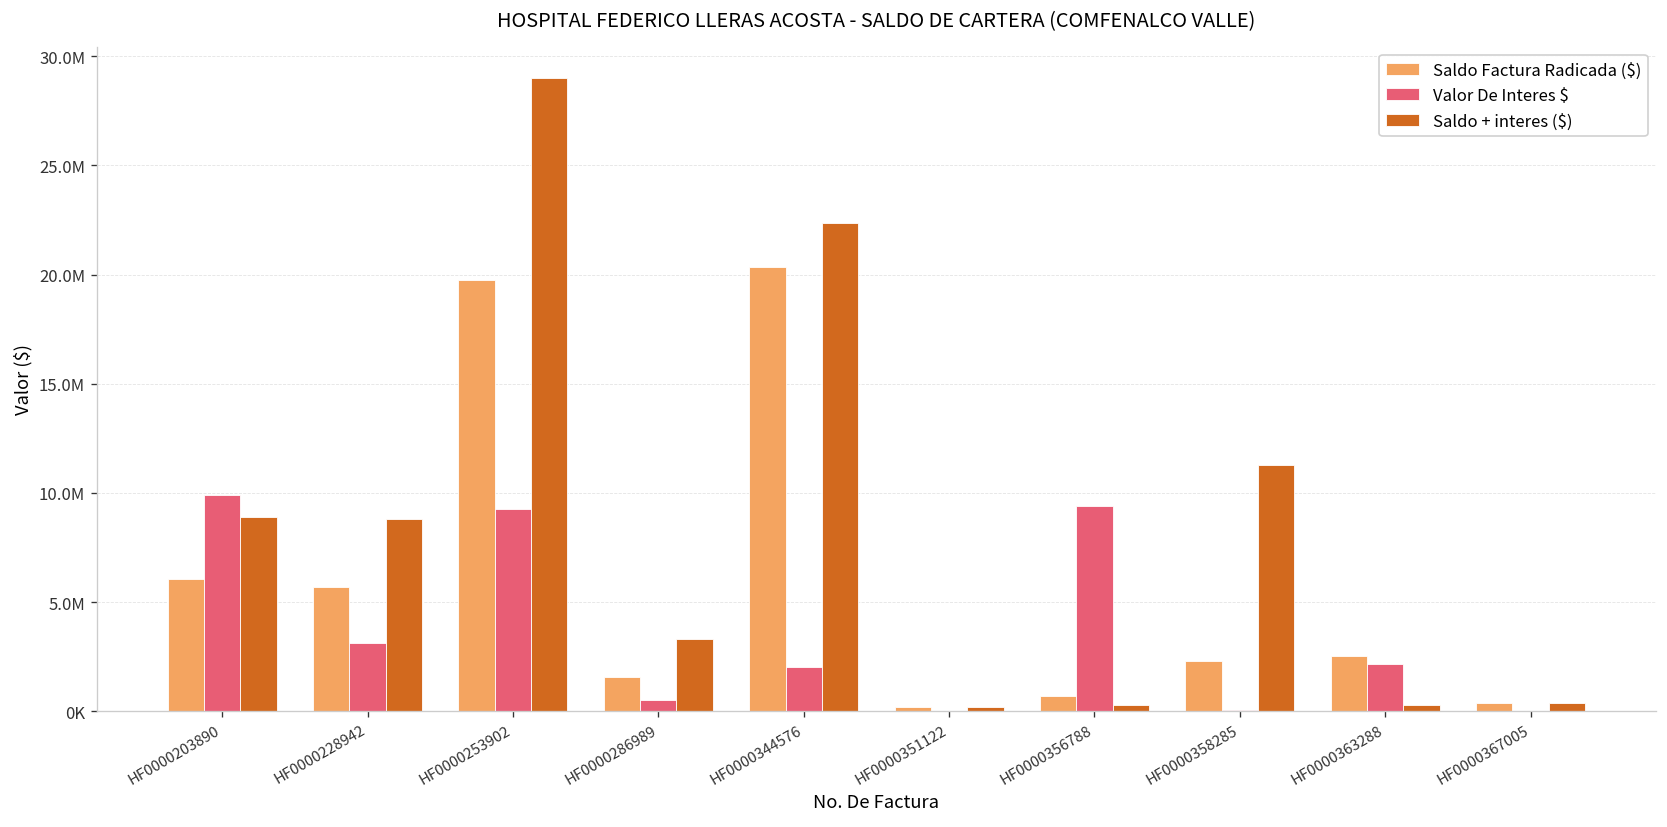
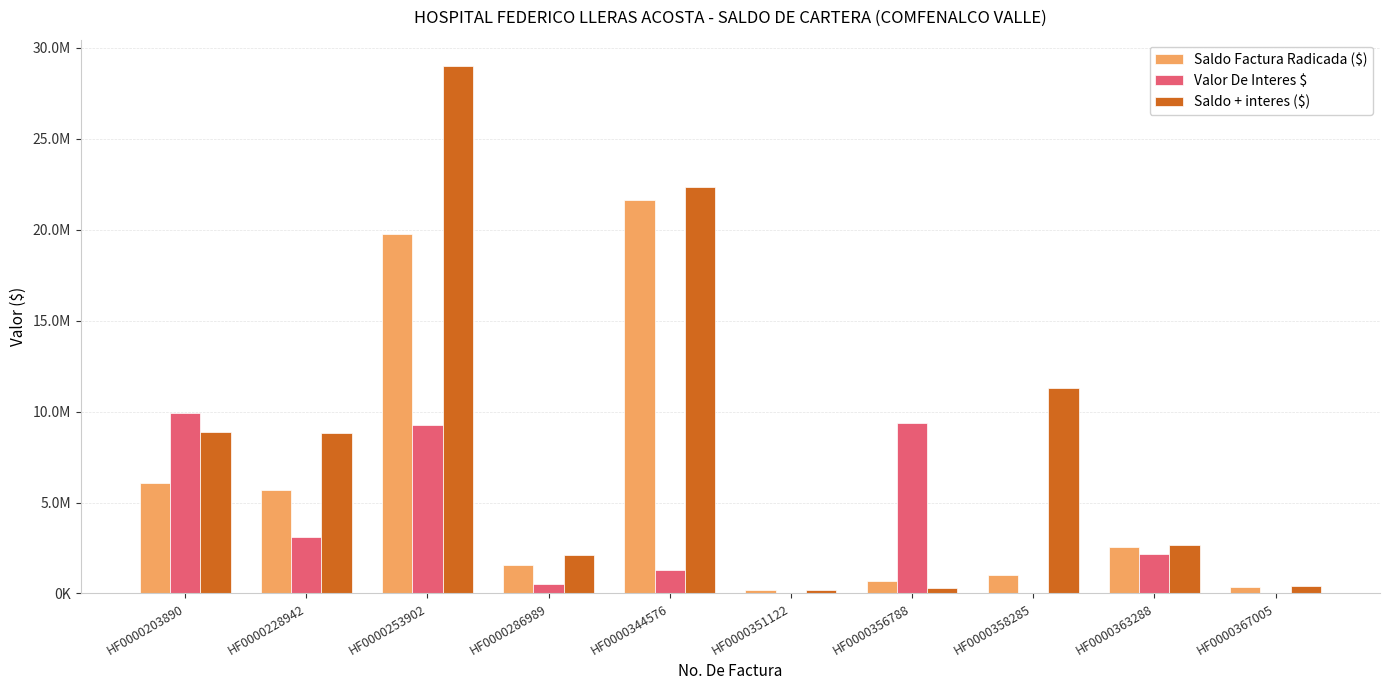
  {
    "Saldo Factura Radicada ($)": {
      "HF0000203890": 6100000,
      "HF0000228942": 5700000,
      "HF0000253902": 19700000,
      "HF0000286989": 1600000,
-     "HF0000344576": 20300000,
+     "HF0000344576": 21600000,
      "HF0000351122": 200000,
      "HF0000356788": 700000,
-     "HF0000358285": 2300000,
+     "HF0000358285": 1000000,
      "HF0000363288": 2500000,
      "HF0000367005": 400000
    },
    "Valor De Interes $": {
      "HF0000203890": 9900000,
      "HF0000228942": 3100000,
      "HF0000253902": 9300000,
      "HF0000286989": 500000,
-     "HF0000344576": 2000000,
+     "HF0000344576": 1300000,
      "HF0000356788": 9400000,
      "HF0000363288": 2200000
    },
    "Saldo + interes ($)": {
      "HF0000203890": 8900000,
      "HF0000228942": 8800000,
      "HF0000253902": 29000000,
-     "HF0000286989": 3300000,
+     "HF0000286989": 2100000,
      "HF0000344576": 22400000,
      "HF0000351122": 200000,
      "HF0000356788": 300000,
      "HF0000358285": 11300000,
-     "HF0000363288": 300000,
+     "HF0000363288": 2700000,
      "HF0000367005": 400000
    }
  }
